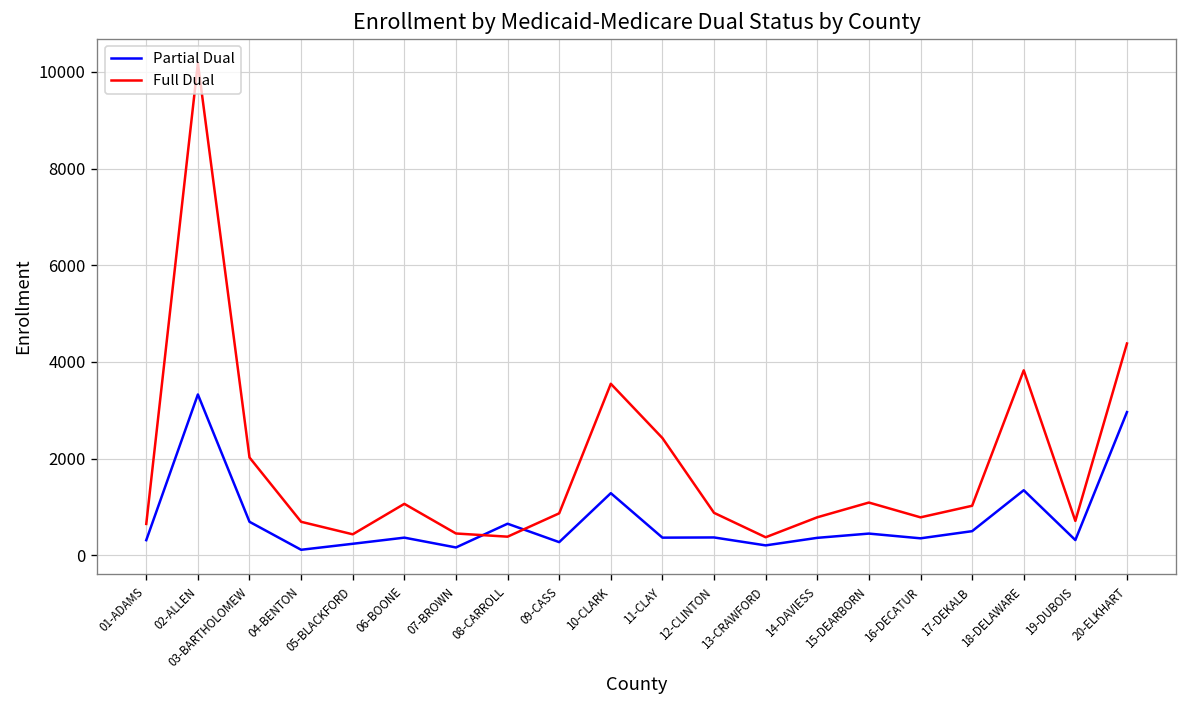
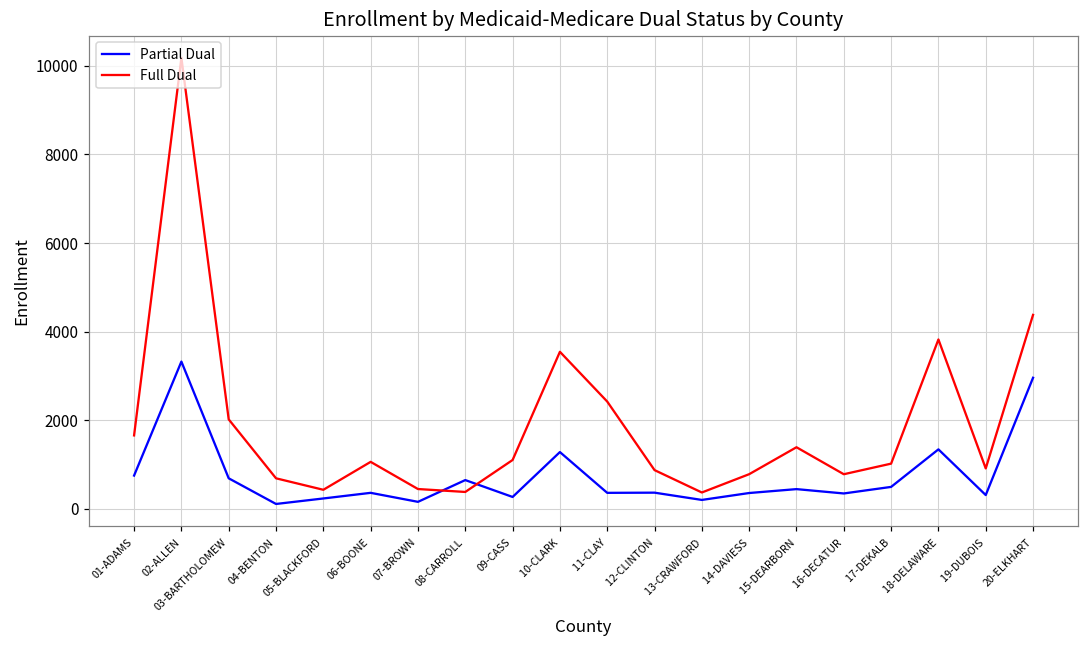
  {
    "Partial Dual": {
-     "01-ADAMS": 300,
+     "01-ADAMS": 800,
      "02-ALLEN": 3300,
      "03-BARTHOLOMEW": 700,
      "04-BENTON": 100,
      "05-BLACKFORD": 200,
      "06-BOONE": 400,
      "07-BROWN": 200,
      "08-CARROLL": 700,
      "09-CASS": 300,
      "10-CLARK": 1300,
      "11-CLAY": 400,
      "12-CLINTON": 400,
      "13-CRAWFORD": 200,
      "14-DAVIESS": 400,
      "15-DEARBORN": 400,
      "16-DECATUR": 400,
      "17-DEKALB": 500,
      "18-DELAWARE": 1300,
      "19-DUBOIS": 300,
      "20-ELKHART": 3000
    },
    "Full Dual": {
-     "01-ADAMS": 600,
+     "01-ADAMS": 1700,
      "03-BARTHOLOMEW": 2000,
      "04-BENTON": 700,
      "05-BLACKFORD": 400,
      "06-BOONE": 1100,
      "07-BROWN": 500,
      "08-CARROLL": 400,
-     "09-CASS": 900,
+     "09-CASS": 1100,
      "10-CLARK": 3500,
      "11-CLAY": 2400,
      "12-CLINTON": 900,
      "13-CRAWFORD": 400,
      "14-DAVIESS": 800,
-     "15-DEARBORN": 1100,
+     "15-DEARBORN": 1400,
      "16-DECATUR": 800,
      "17-DEKALB": 1000,
      "18-DELAWARE": 3800,
-     "19-DUBOIS": 700,
+     "19-DUBOIS": 900,
      "20-ELKHART": 4400
    }
  }
